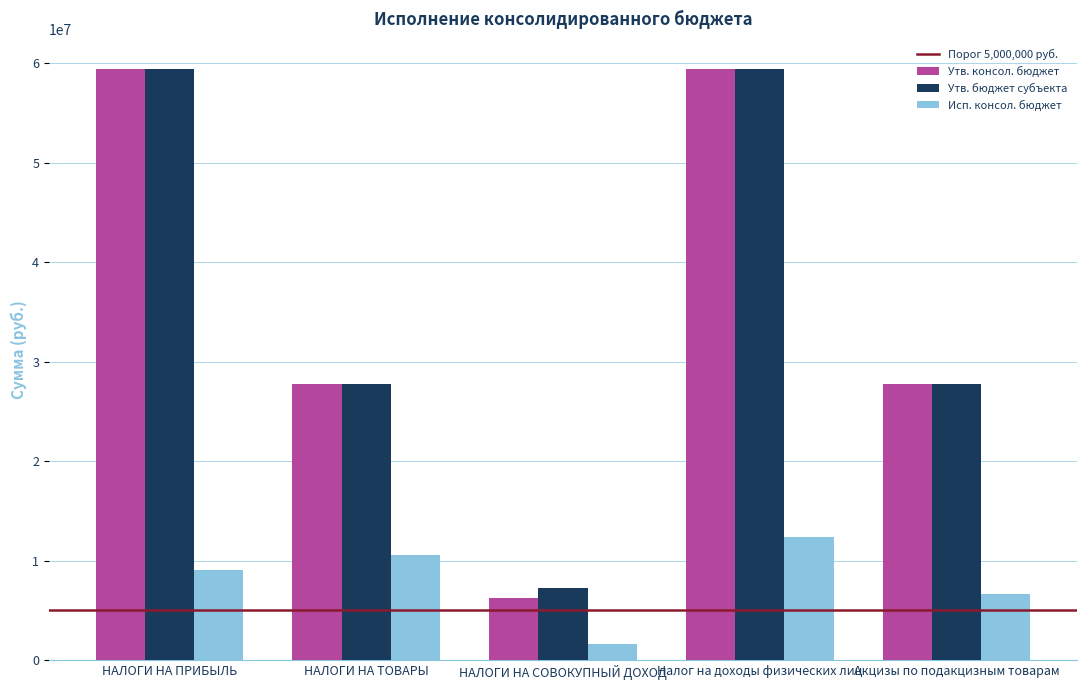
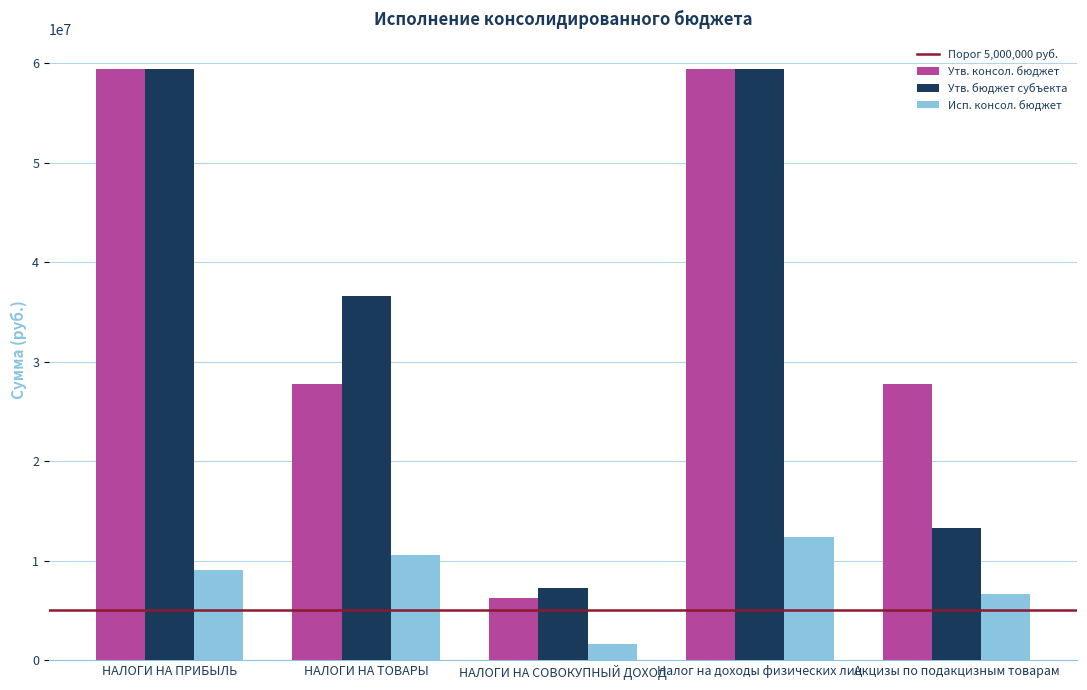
  {
    "Утв. консол. бюджет": {
      "НАЛОГИ НА ПРИБЫЛЬ": 59000000,
      "НАЛОГИ НА ТОВАРЫ": 28000000,
      "НАЛОГИ НА СОВОКУПНЫЙ ДОХОД": 6000000,
      "Налог на доходы физических лиц": 59000000,
      "Акцизы по подакцизным товарам": 28000000
    },
    "Утв. бюджет субъекта": {
      "НАЛОГИ НА ПРИБЫЛЬ": 59000000,
-     "НАЛОГИ НА ТОВАРЫ": 28000000,
+     "НАЛОГИ НА ТОВАРЫ": 37000000,
      "НАЛОГИ НА СОВОКУПНЫЙ ДОХОД": 7000000,
      "Налог на доходы физических лиц": 59000000,
-     "Акцизы по подакцизным товарам": 28000000
+     "Акцизы по подакцизным товарам": 13000000
    },
    "Исп. консол. бюджет": {
      "НАЛОГИ НА ПРИБЫЛЬ": 9000000,
      "НАЛОГИ НА ТОВАРЫ": 11000000,
      "НАЛОГИ НА СОВОКУПНЫЙ ДОХОД": 2000000,
      "Налог на доходы физических лиц": 12000000,
      "Акцизы по подакцизным товарам": 7000000
    }
  }
